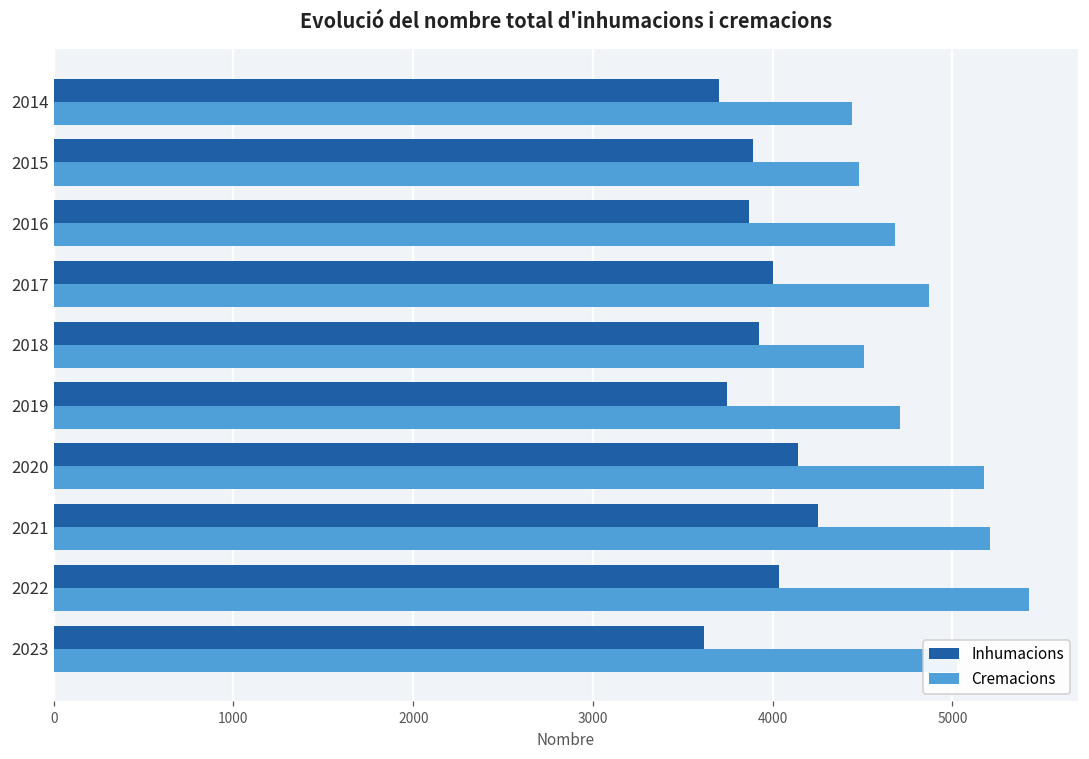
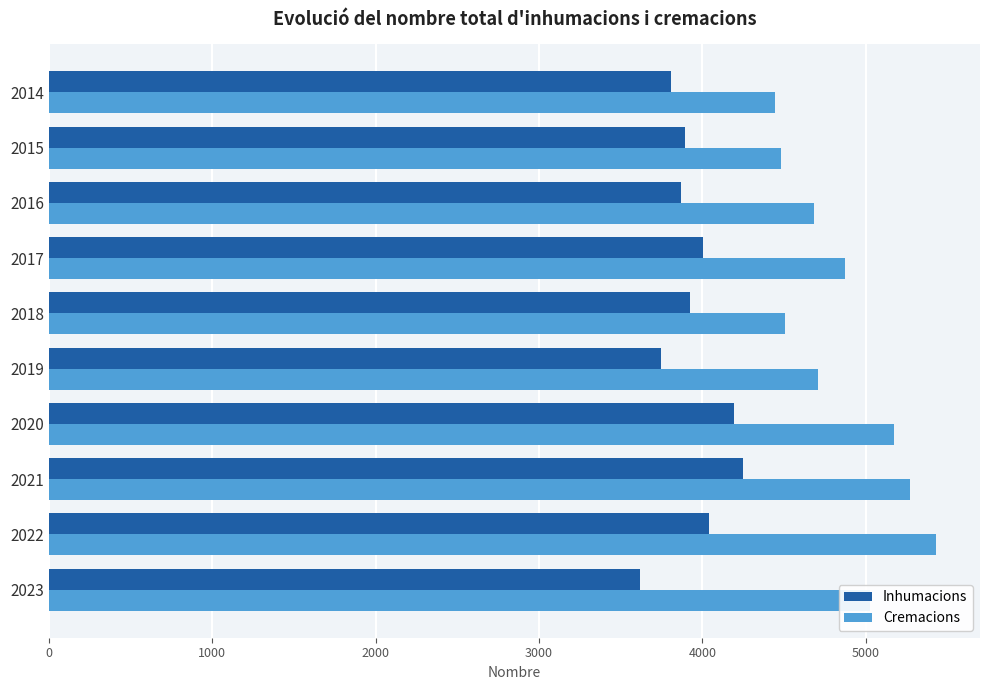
  {
    "Inhumacions": {
-     "2014": 3700,
+     "2014": 3810,
      "2015": 3890,
      "2016": 3870,
      "2017": 4000,
      "2018": 3930,
      "2019": 3750,
-     "2020": 4140,
+     "2020": 4190,
      "2021": 4250,
      "2022": 4040,
      "2023": 3620
    },
    "Cremacions": {
      "2014": 4440,
      "2015": 4480,
      "2016": 4680,
      "2017": 4870,
      "2018": 4510,
      "2019": 4710,
      "2020": 5170,
-     "2021": 5210,
+     "2021": 5270,
      "2022": 5430
    }
  }
